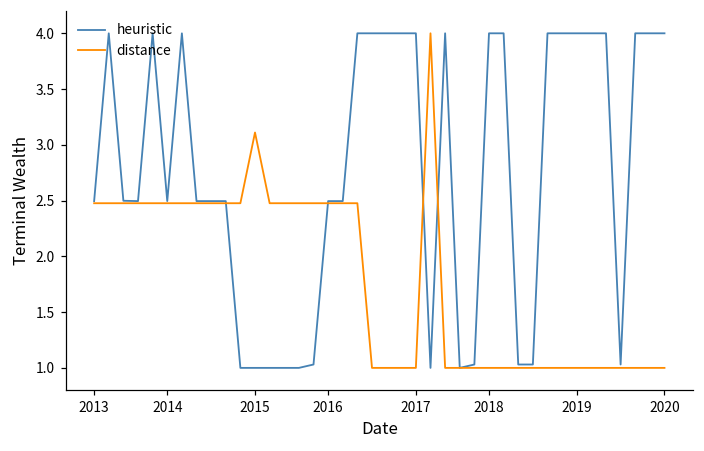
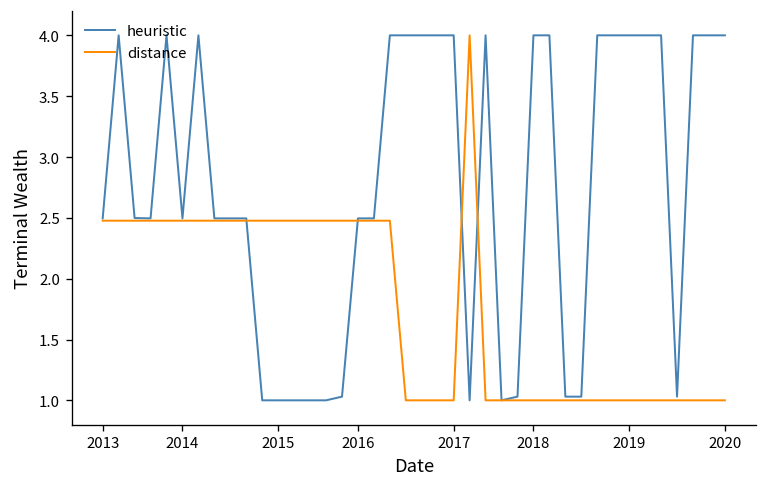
  {
    "heuristic": {
      "2015": 1.00,
      "2017": 4.00,
      "2018": 4.00,
      "2019": 4.00,
      "2020": 4.00
    },
    "distance": {
-     "2015": 3.11,
+     "2015": 2.48,
      "2017": 1.00,
      "2018": 1.00,
      "2019": 1.00,
      "2020": 1.00
    }
  }
